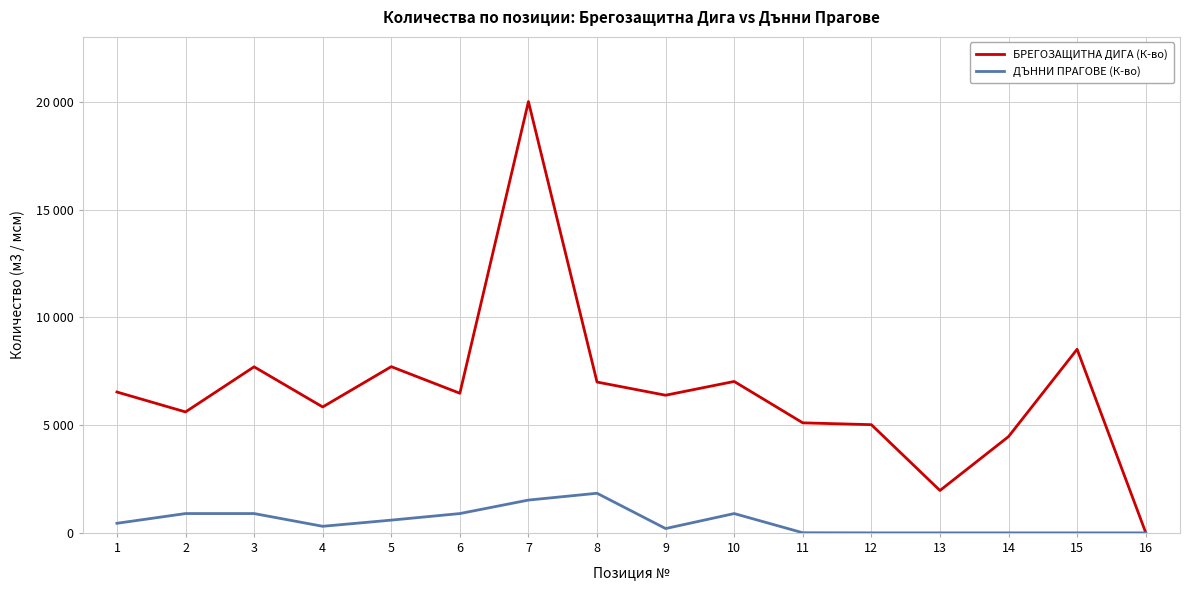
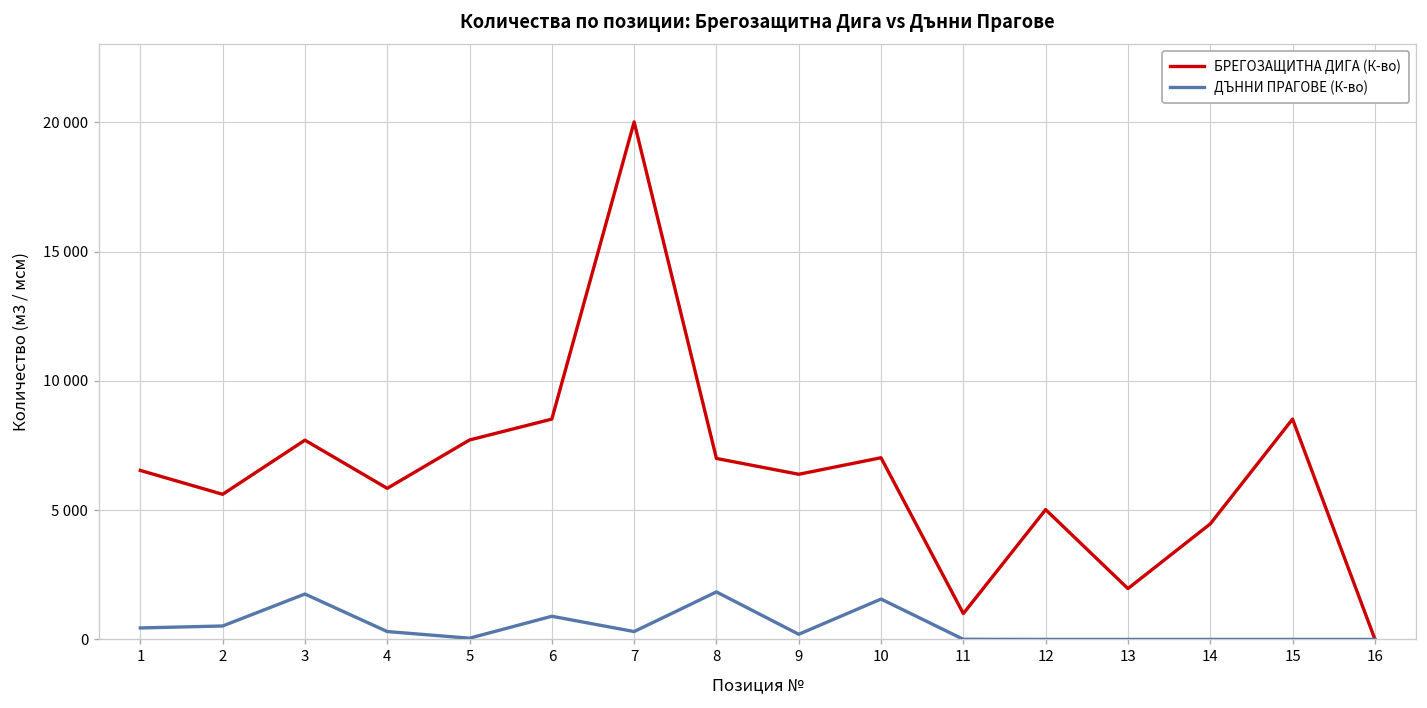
  {
    "БРЕГОЗАЩИТНА ДИГА (К-во)": {
      "1": 6500,
      "2": 5600,
      "3": 7700,
      "4": 5800,
      "5": 7700,
-     "6": 6500,
+     "6": 8500,
      "7": 20000,
      "8": 7000,
      "9": 6400,
      "10": 7000,
-     "11": 5100,
+     "11": 1000,
      "12": 5000,
      "13": 2000,
      "14": 4500,
      "15": 8500
    },
    "ДЪННИ ПРАГОВЕ (К-во)": {
      "1": 400,
-     "2": 900,
-     "3": 900,
+     "2": 500,
+     "3": 1800,
      "4": 300,
-     "5": 600,
+     "5": 0,
      "6": 900,
-     "7": 1500,
+     "7": 300,
      "8": 1800,
      "9": 200,
-     "10": 900,
+     "10": 1600,
      "11": 0,
      "12": 0,
      "13": 0,
      "14": 0,
      "15": 0
    }
  }
